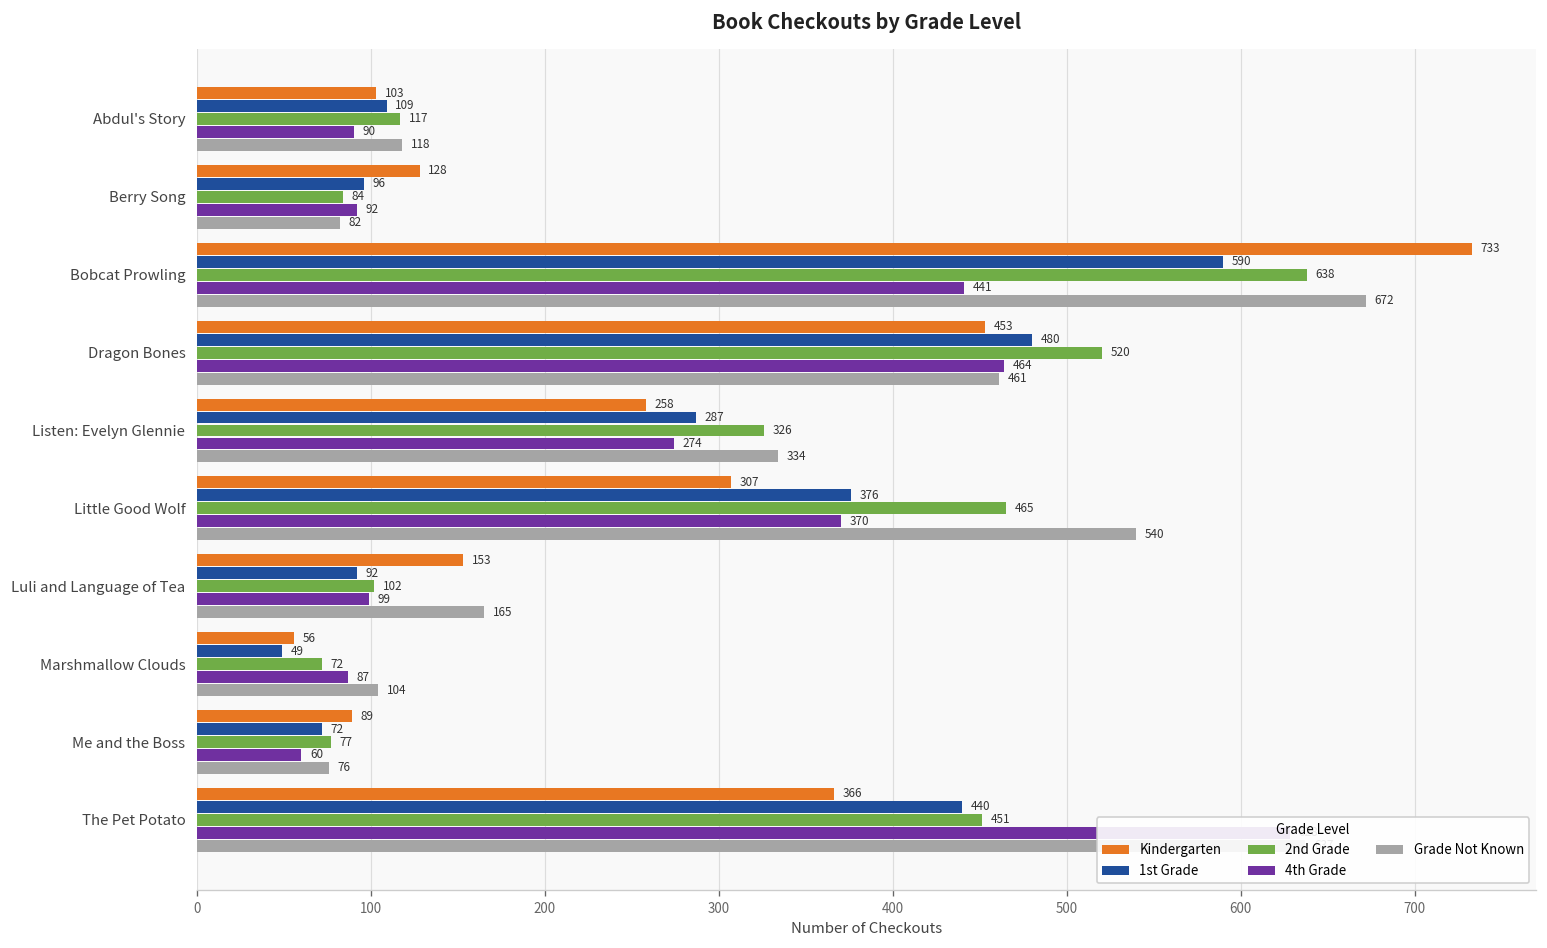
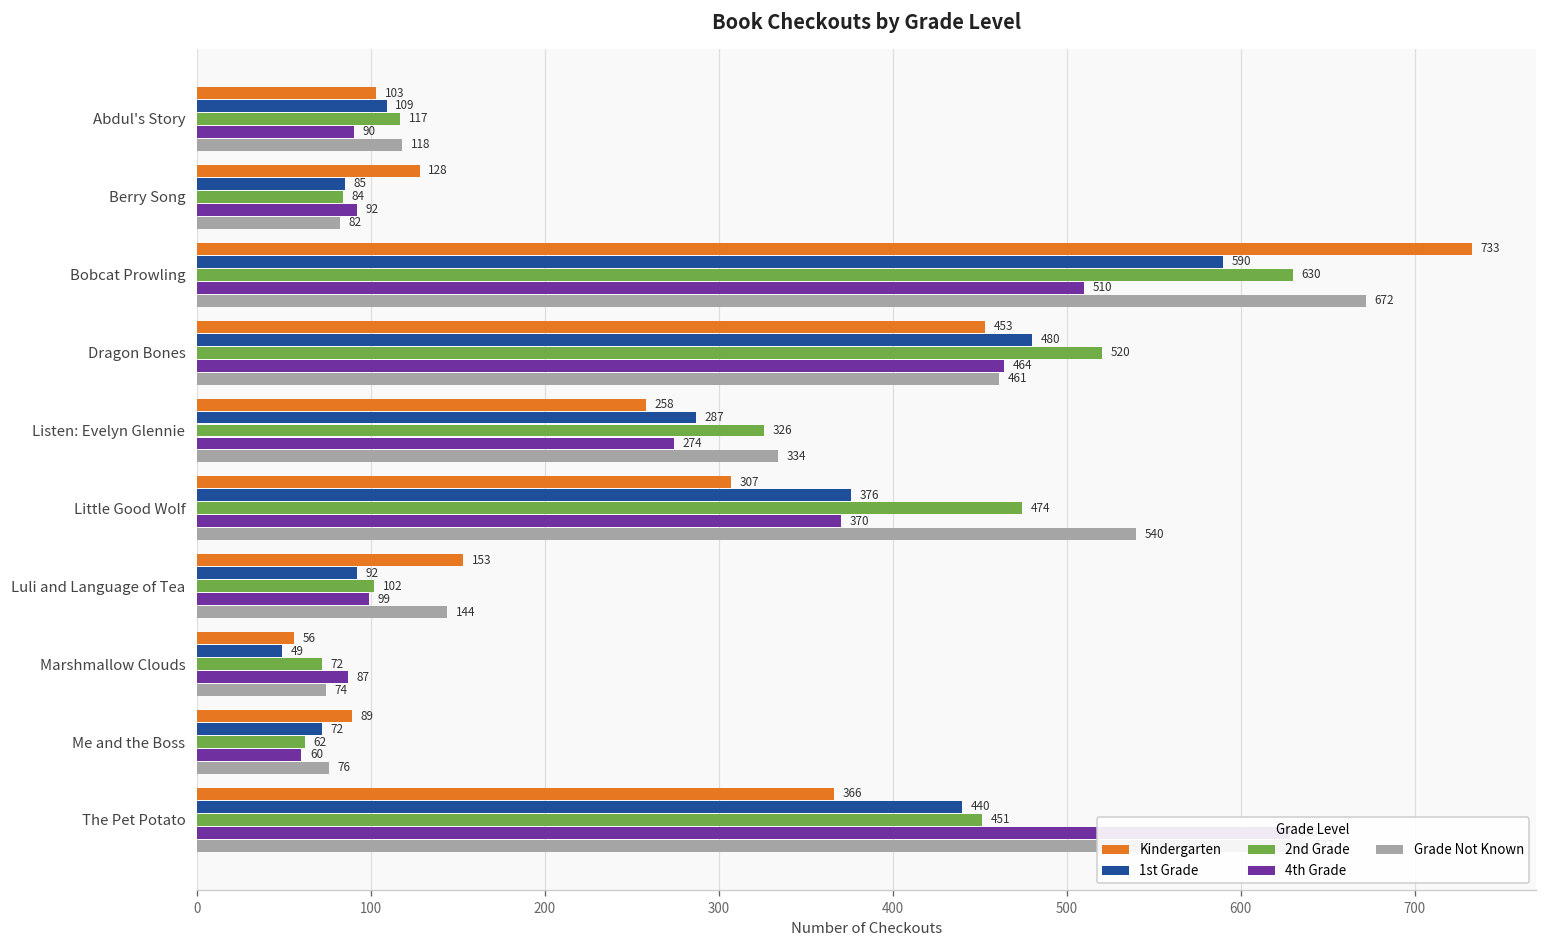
  {
    "Kindergarten": {
      "Abdul's Story": 103,
      "Berry Song": 128,
      "Bobcat Prowling": 733,
      "Dragon Bones": 453,
      "Listen: Evelyn Glennie": 258,
      "Little Good Wolf": 307,
      "Luli and Language of Tea": 153,
      "Marshmallow Clouds": 56,
      "Me and the Boss": 89,
      "The Pet Potato": 366
    },
    "1st Grade": {
      "Abdul's Story": 109,
-     "Berry Song": 96,
+     "Berry Song": 85,
      "Bobcat Prowling": 590,
      "Dragon Bones": 480,
      "Listen: Evelyn Glennie": 287,
      "Little Good Wolf": 376,
      "Luli and Language of Tea": 92,
      "Marshmallow Clouds": 49,
      "Me and the Boss": 72,
      "The Pet Potato": 440
    },
    "2nd Grade": {
      "Abdul's Story": 117,
      "Berry Song": 84,
-     "Bobcat Prowling": 638,
+     "Bobcat Prowling": 630,
      "Dragon Bones": 520,
      "Listen: Evelyn Glennie": 326,
-     "Little Good Wolf": 465,
+     "Little Good Wolf": 474,
      "Luli and Language of Tea": 102,
      "Marshmallow Clouds": 72,
-     "Me and the Boss": 77,
+     "Me and the Boss": 62,
      "The Pet Potato": 451
    },
    "4th Grade": {
      "Abdul's Story": 90,
      "Berry Song": 92,
-     "Bobcat Prowling": 441,
+     "Bobcat Prowling": 510,
      "Dragon Bones": 464,
      "Listen: Evelyn Glennie": 274,
      "Little Good Wolf": 370,
      "Luli and Language of Tea": 99,
      "Marshmallow Clouds": 87,
      "Me and the Boss": 60
    },
    "Grade Not Known": {
      "Abdul's Story": 118,
      "Berry Song": 82,
      "Bobcat Prowling": 672,
      "Dragon Bones": 461,
      "Listen: Evelyn Glennie": 334,
      "Little Good Wolf": 540,
-     "Luli and Language of Tea": 165,
-     "Marshmallow Clouds": 104,
+     "Luli and Language of Tea": 144,
+     "Marshmallow Clouds": 74,
      "Me and the Boss": 76
    }
  }
